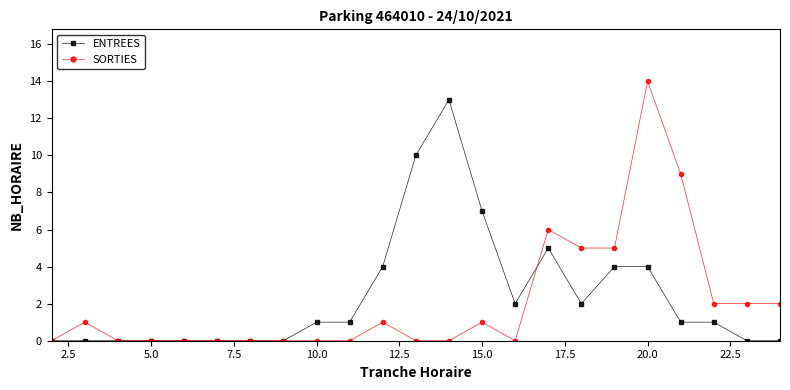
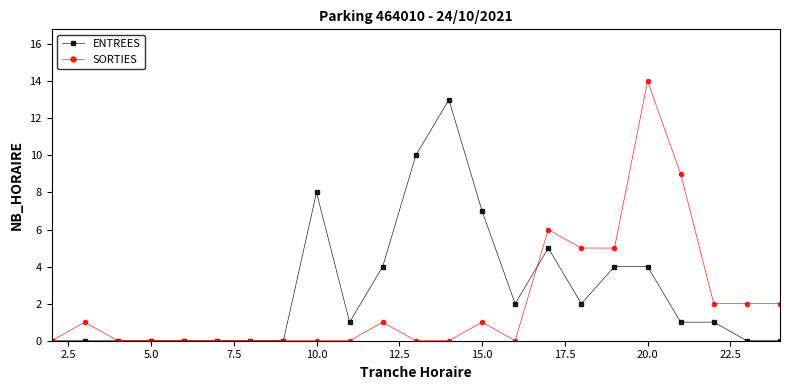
  {
    "ENTREES": {
-     "10.0": 1,
+     "10.0": 8,
      "15.0": 7,
      "20.0": 4
    },
    "SORTIES": {
      "10.0": 0,
      "15.0": 1,
      "20.0": 14
    }
  }
